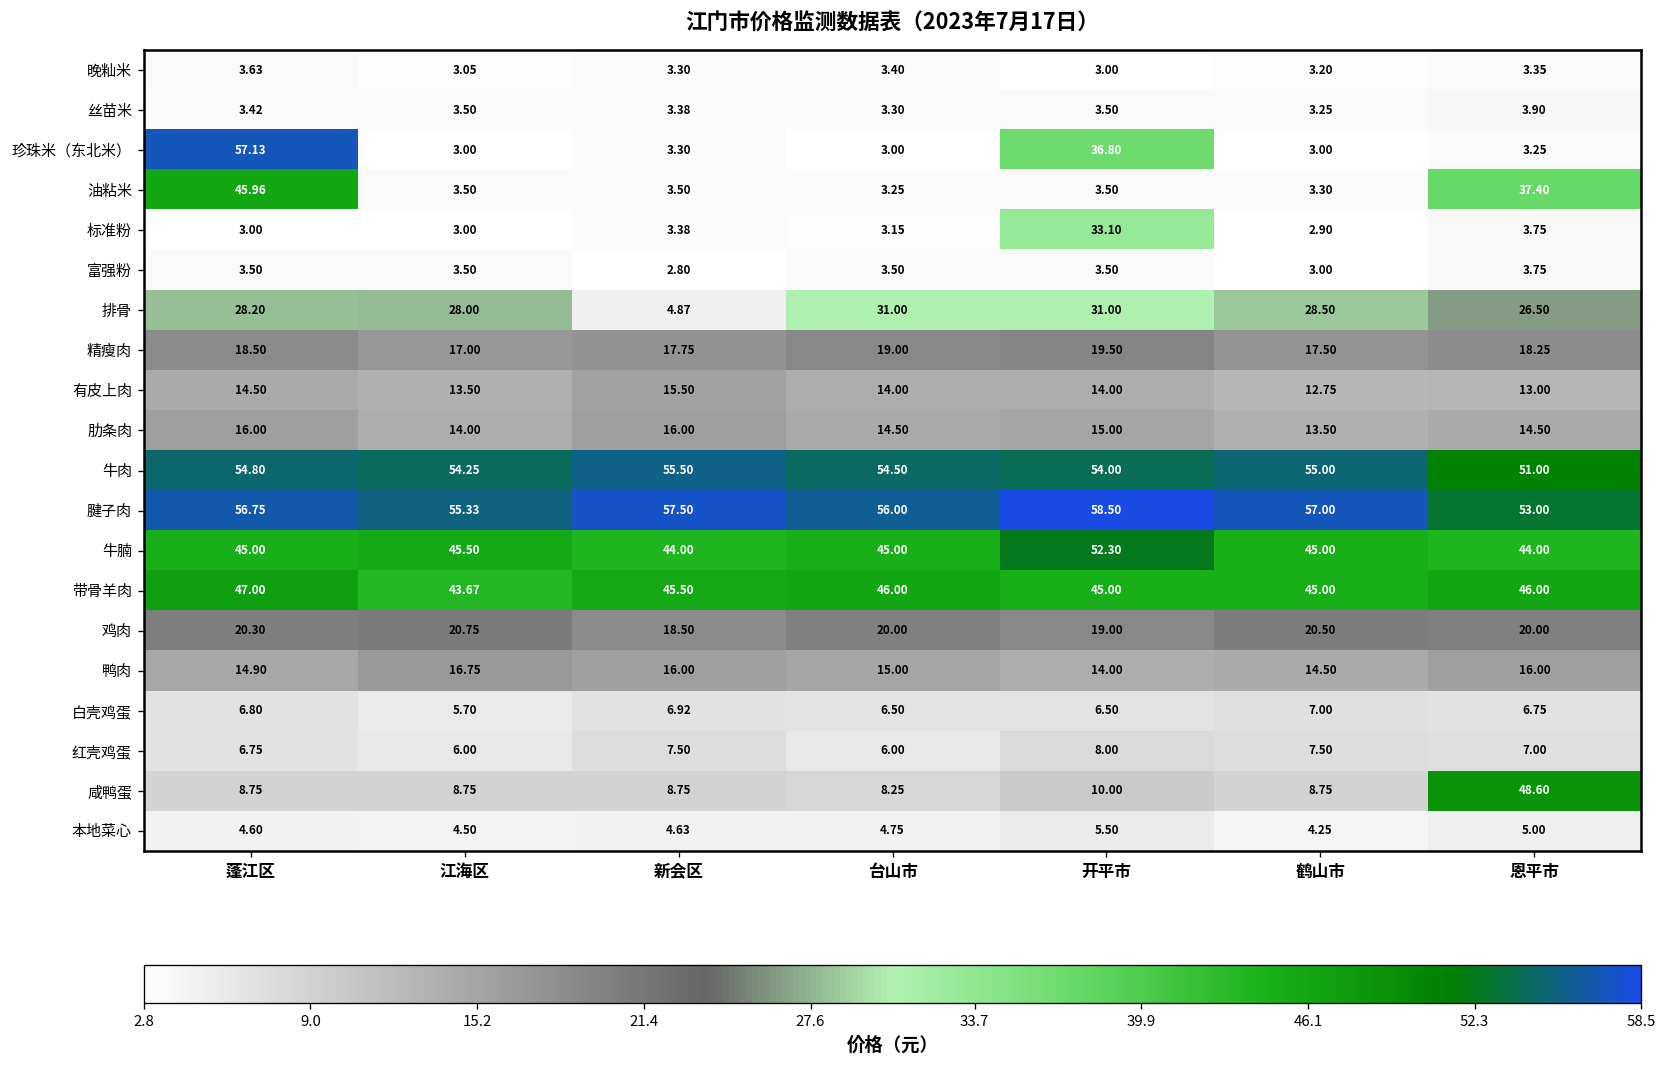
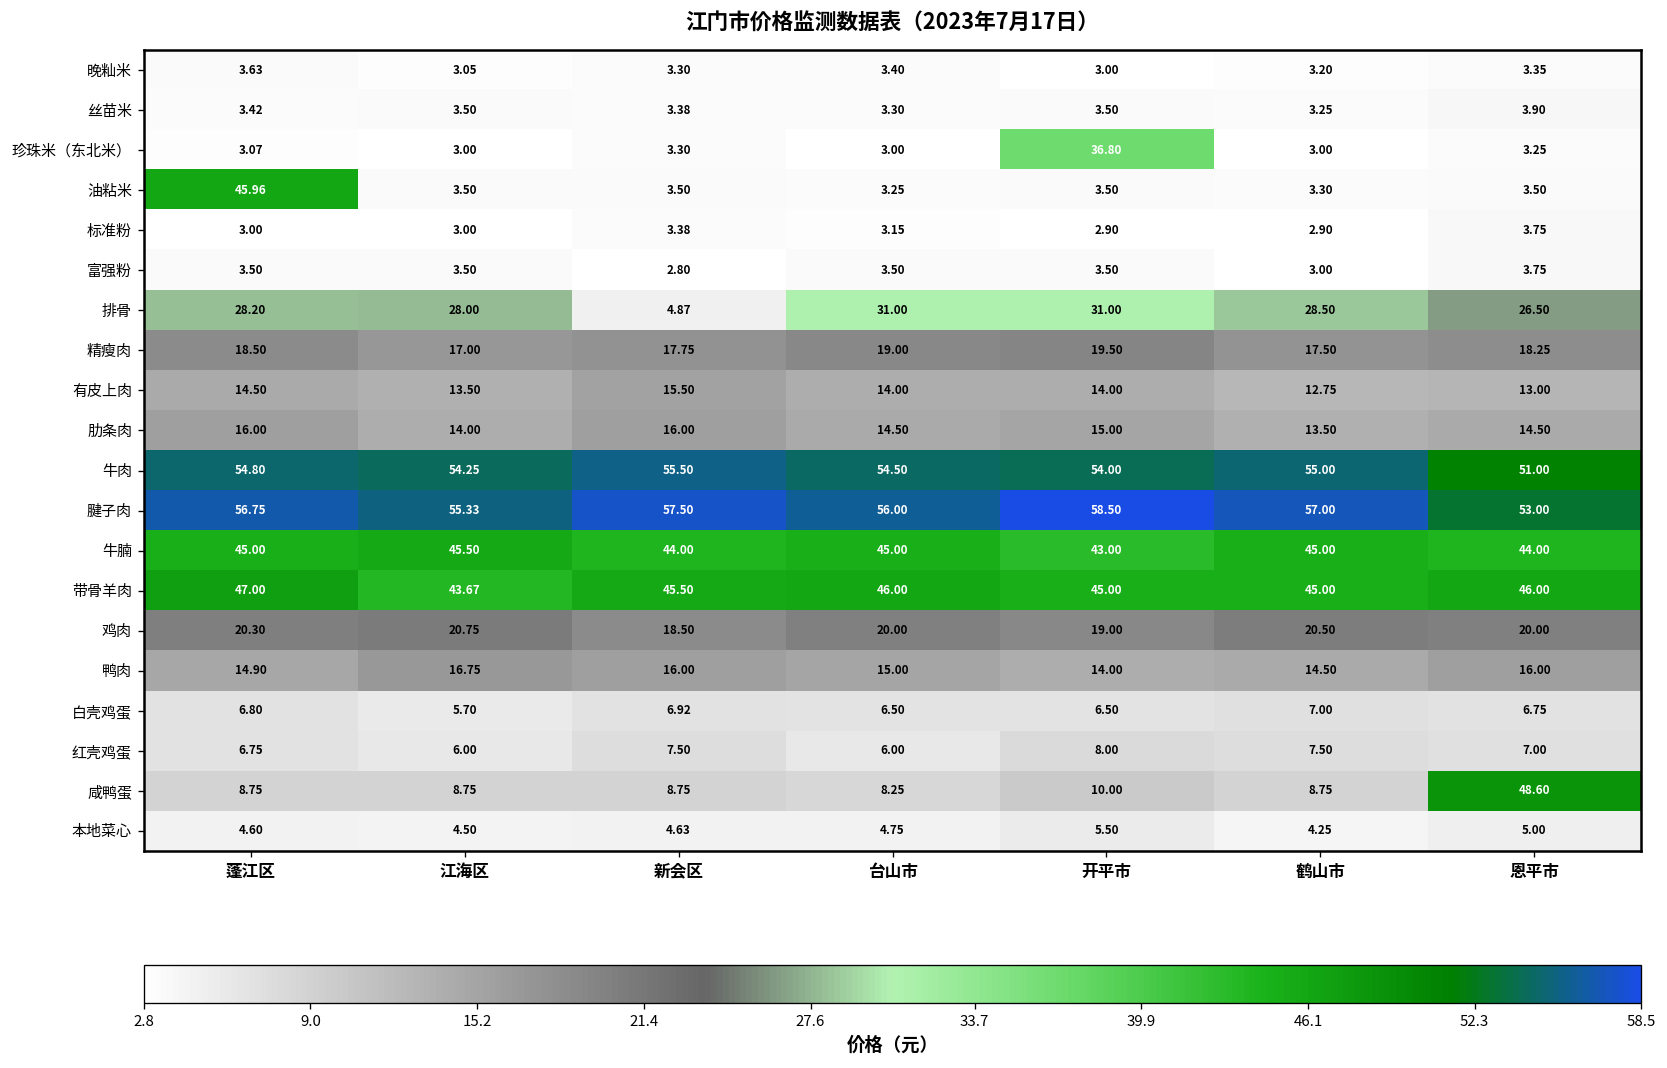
  {
    "晚籼米": {
      "蓬江区": 3.63,
      "江海区": 3.05,
      "新会区": 3.30,
      "台山市": 3.40,
      "开平市": 3.00,
      "鹤山市": 3.20,
      "恩平市": 3.35
    },
    "丝苗米": {
      "蓬江区": 3.42,
      "江海区": 3.50,
      "新会区": 3.38,
      "台山市": 3.30,
      "开平市": 3.50,
      "鹤山市": 3.25,
      "恩平市": 3.90
    },
    "珍珠米（东北米）": {
-     "蓬江区": 57.13,
+     "蓬江区": 3.07,
      "江海区": 3.00,
      "新会区": 3.30,
      "台山市": 3.00,
      "开平市": 36.80,
      "鹤山市": 3.00,
      "恩平市": 3.25
    },
    "油粘米": {
      "蓬江区": 45.96,
      "江海区": 3.50,
      "新会区": 3.50,
      "台山市": 3.25,
      "开平市": 3.50,
      "鹤山市": 3.30,
-     "恩平市": 37.40
+     "恩平市": 3.50
    },
    "标准粉": {
      "蓬江区": 3.00,
      "江海区": 3.00,
      "新会区": 3.38,
      "台山市": 3.15,
-     "开平市": 33.10,
+     "开平市": 2.90,
      "鹤山市": 2.90,
      "恩平市": 3.75
    },
    "富强粉": {
      "蓬江区": 3.50,
      "江海区": 3.50,
      "新会区": 2.80,
      "台山市": 3.50,
      "开平市": 3.50,
      "鹤山市": 3.00,
      "恩平市": 3.75
    },
    "排骨": {
      "蓬江区": 28.20,
      "江海区": 28.00,
      "新会区": 4.87,
      "台山市": 31.00,
      "开平市": 31.00,
      "鹤山市": 28.50,
      "恩平市": 26.50
    },
    "精瘦肉": {
      "蓬江区": 18.50,
      "江海区": 17.00,
      "新会区": 17.75,
      "台山市": 19.00,
      "开平市": 19.50,
      "鹤山市": 17.50,
      "恩平市": 18.25
    },
    "有皮上肉": {
      "蓬江区": 14.50,
      "江海区": 13.50,
      "新会区": 15.50,
      "台山市": 14.00,
      "开平市": 14.00,
      "鹤山市": 12.75,
      "恩平市": 13.00
    },
    "肋条肉": {
      "蓬江区": 16.00,
      "江海区": 14.00,
      "新会区": 16.00,
      "台山市": 14.50,
      "开平市": 15.00,
      "鹤山市": 13.50,
      "恩平市": 14.50
    },
    "牛肉": {
      "蓬江区": 54.80,
      "江海区": 54.25,
      "新会区": 55.50,
      "台山市": 54.50,
      "开平市": 54.00,
      "鹤山市": 55.00,
      "恩平市": 51.00
    },
    "腱子肉": {
      "蓬江区": 56.75,
      "江海区": 55.33,
      "新会区": 57.50,
      "台山市": 56.00,
      "开平市": 58.50,
      "鹤山市": 57.00,
      "恩平市": 53.00
    },
    "牛腩": {
      "蓬江区": 45.00,
      "江海区": 45.50,
      "新会区": 44.00,
      "台山市": 45.00,
-     "开平市": 52.30,
+     "开平市": 43.00,
      "鹤山市": 45.00,
      "恩平市": 44.00
    },
    "带骨羊肉": {
      "蓬江区": 47.00,
      "江海区": 43.67,
      "新会区": 45.50,
      "台山市": 46.00,
      "开平市": 45.00,
      "鹤山市": 45.00,
      "恩平市": 46.00
    },
    "鸡肉": {
      "蓬江区": 20.30,
      "江海区": 20.75,
      "新会区": 18.50,
      "台山市": 20.00,
      "开平市": 19.00,
      "鹤山市": 20.50,
      "恩平市": 20.00
    },
    "鸭肉": {
      "蓬江区": 14.90,
      "江海区": 16.75,
      "新会区": 16.00,
      "台山市": 15.00,
      "开平市": 14.00,
      "鹤山市": 14.50,
      "恩平市": 16.00
    },
    "白壳鸡蛋": {
      "蓬江区": 6.80,
      "江海区": 5.70,
      "新会区": 6.92,
      "台山市": 6.50,
      "开平市": 6.50,
      "鹤山市": 7.00,
      "恩平市": 6.75
    },
    "红壳鸡蛋": {
      "蓬江区": 6.75,
      "江海区": 6.00,
      "新会区": 7.50,
      "台山市": 6.00,
      "开平市": 8.00,
      "鹤山市": 7.50,
      "恩平市": 7.00
    },
    "咸鸭蛋": {
      "蓬江区": 8.75,
      "江海区": 8.75,
      "新会区": 8.75,
      "台山市": 8.25,
      "开平市": 10.00,
      "鹤山市": 8.75,
      "恩平市": 48.60
    },
    "本地菜心": {
      "蓬江区": 4.60,
      "江海区": 4.50,
      "新会区": 4.63,
      "台山市": 4.75,
      "开平市": 5.50,
      "鹤山市": 4.25,
      "恩平市": 5.00
    }
  }
